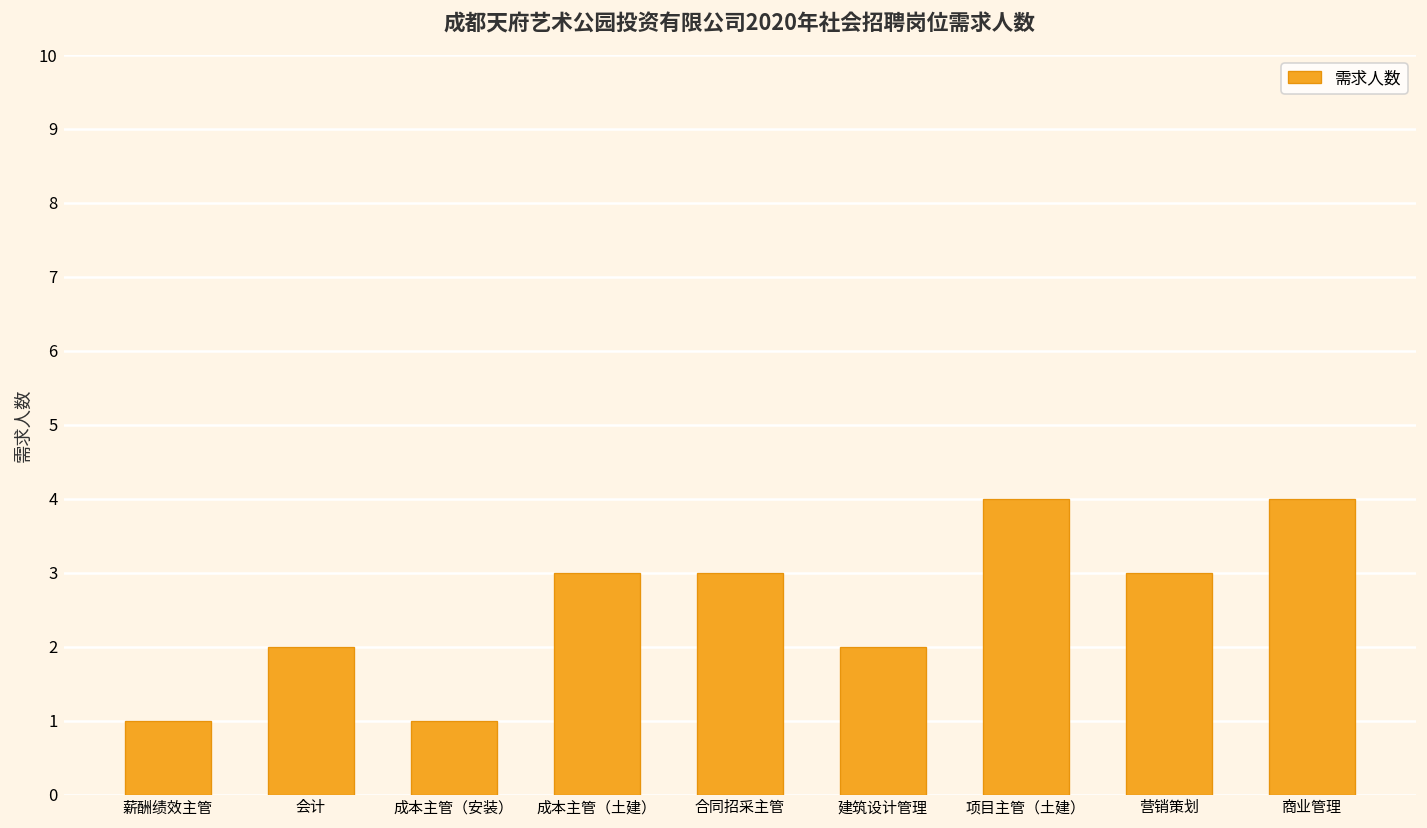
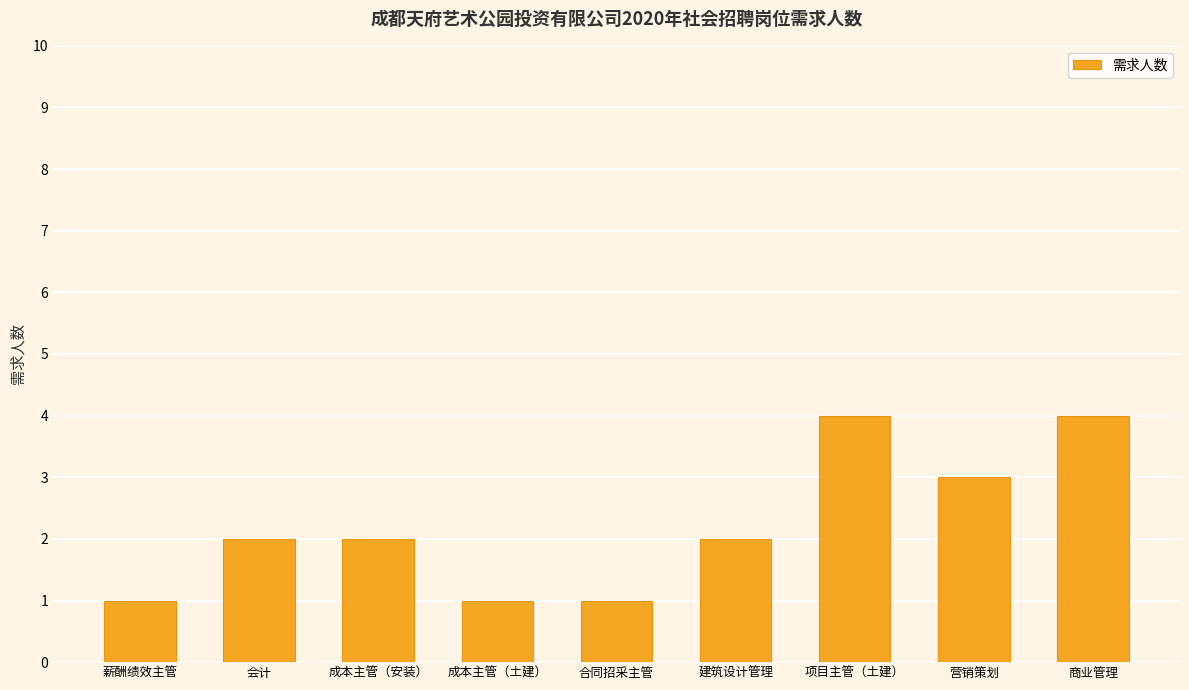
  {
    "薪酬绩效主管": 1,
    "会计": 2,
-   "成本主管（安装）": 1,
-   "成本主管（土建）": 3,
-   "合同招采主管": 3,
+   "成本主管（安装）": 2,
+   "成本主管（土建）": 1,
+   "合同招采主管": 1,
    "建筑设计管理": 2,
    "项目主管（土建）": 4,
    "营销策划": 3,
    "商业管理": 4
  }
